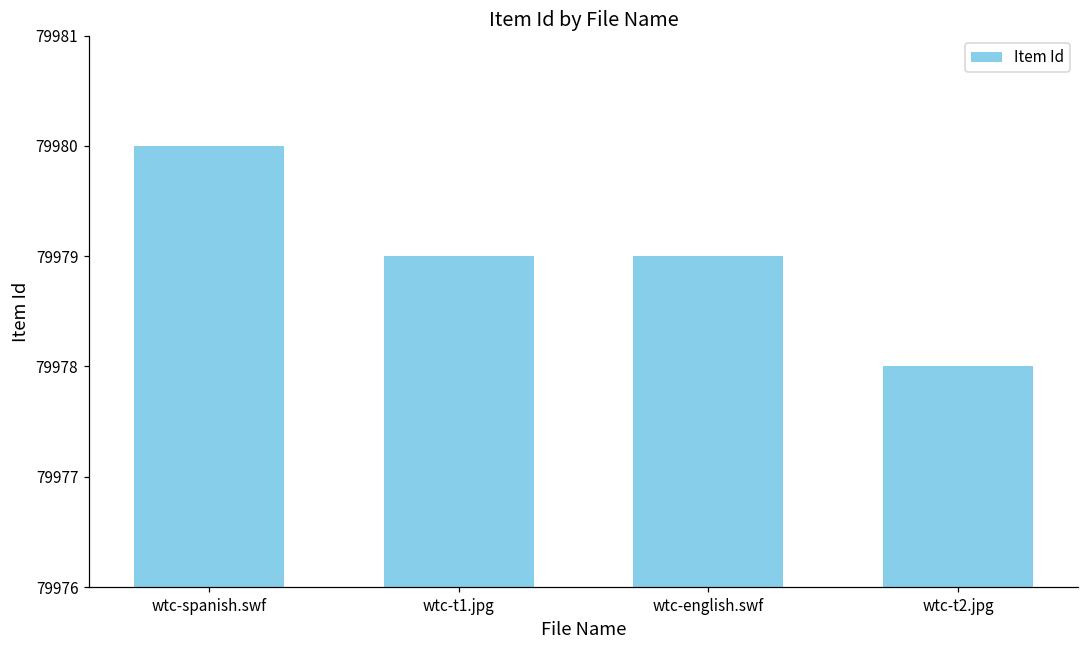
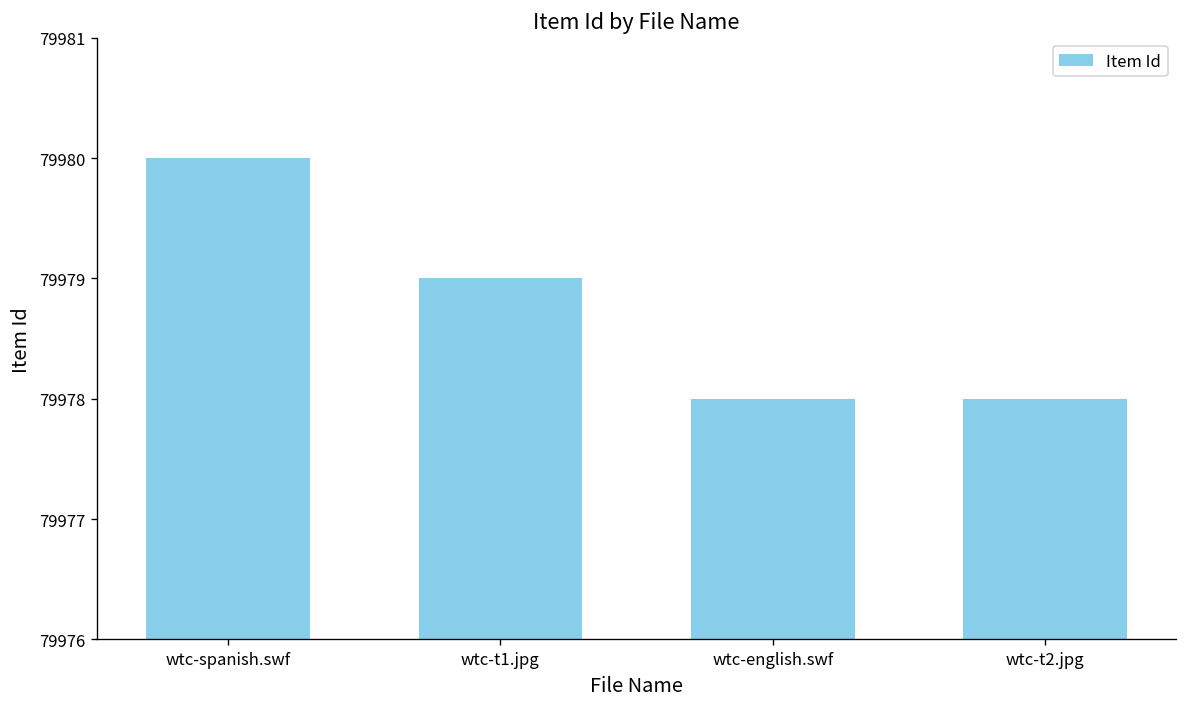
  {
    "wtc-spanish.swf": 79980,
    "wtc-t1.jpg": 79979,
-   "wtc-english.swf": 79979,
+   "wtc-english.swf": 79978,
    "wtc-t2.jpg": 79978
  }
